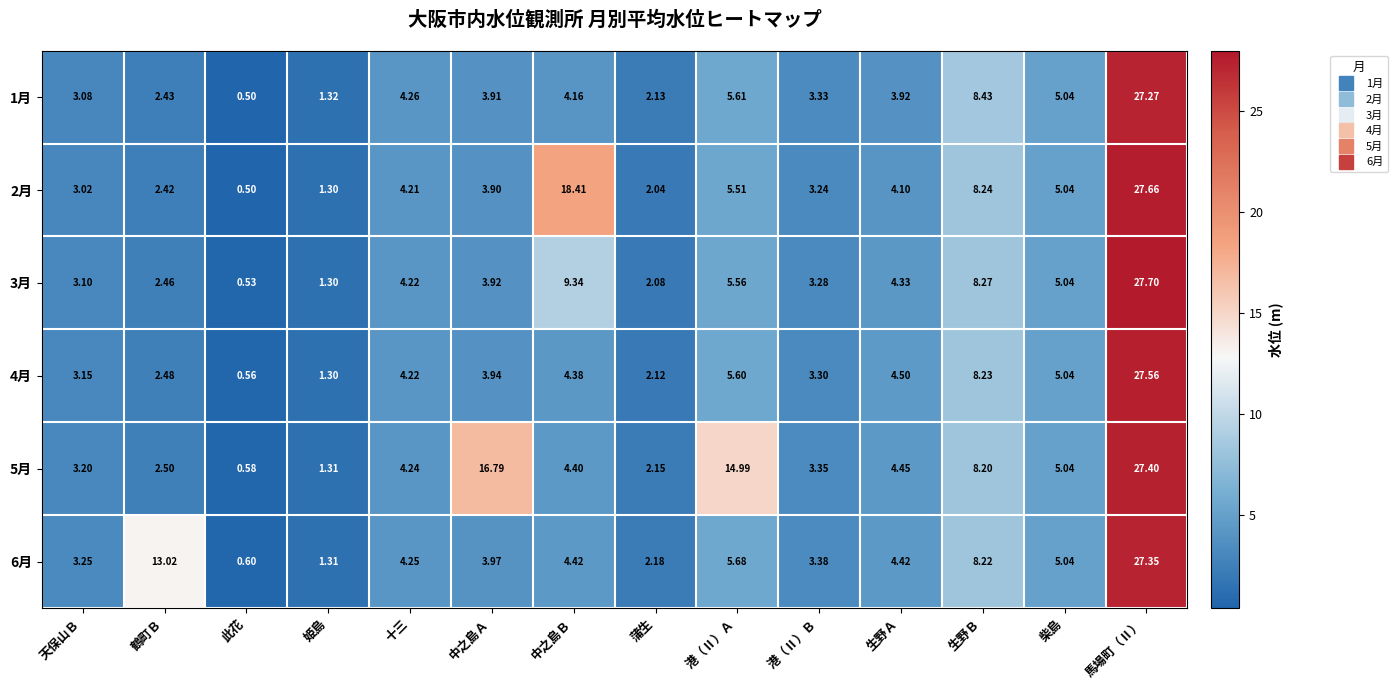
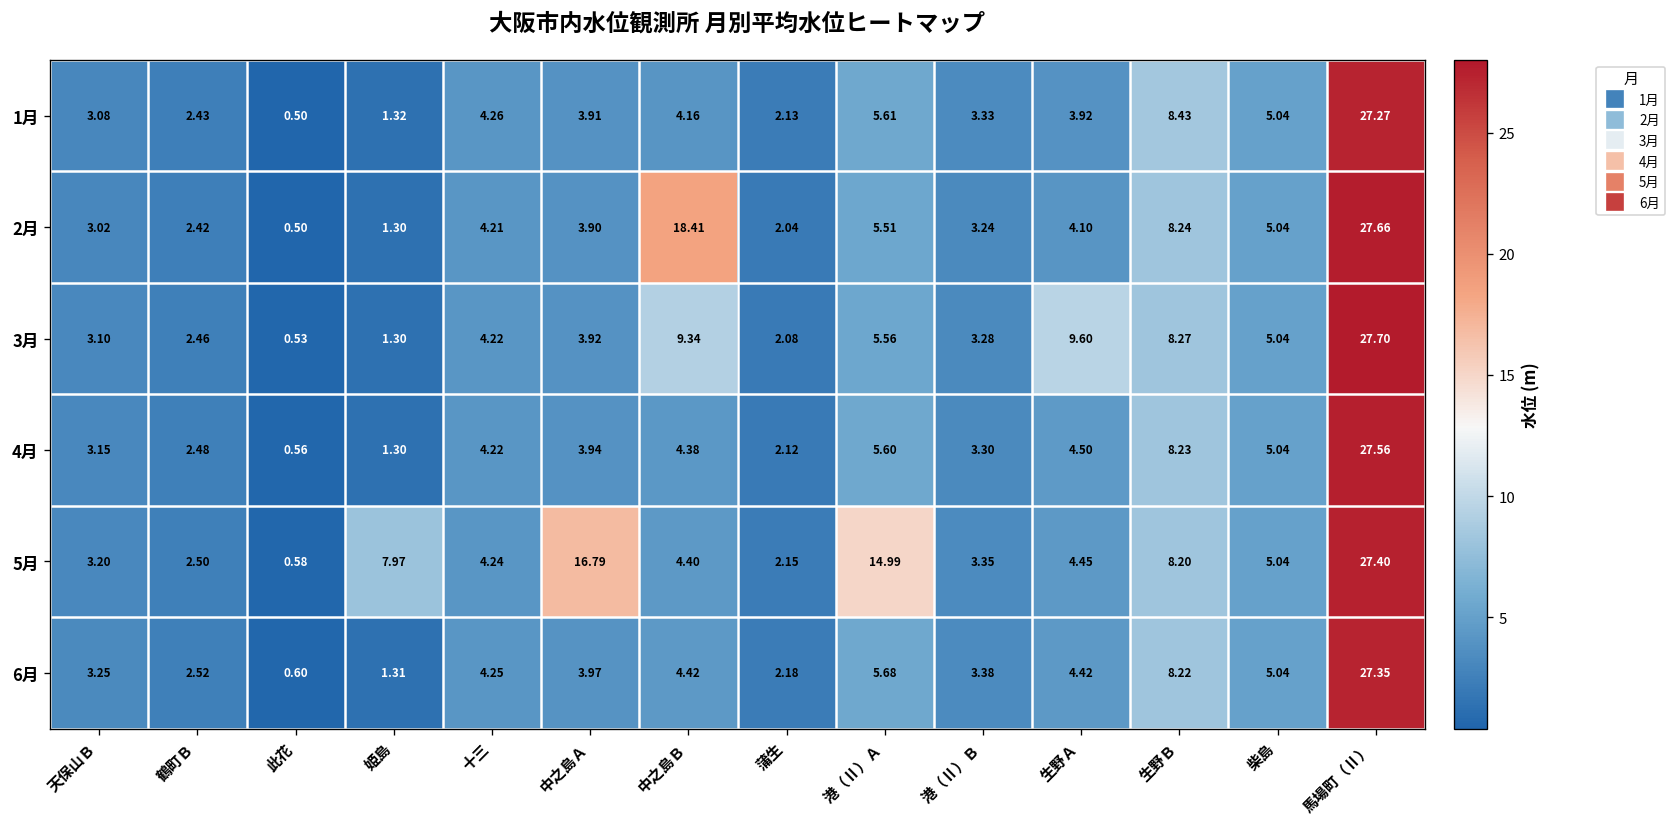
  {
    "1月": {
      "天保山Ｂ": 3.08,
      "鶴町Ｂ": 2.43,
      "此花": 0.50,
      "姫島": 1.32,
      "十三": 4.26,
      "中之島Ａ": 3.91,
      "中之島Ｂ": 4.16,
      "蒲生": 2.13,
      "港（Ⅱ）Ａ": 5.61,
      "港（Ⅱ）Ｂ": 3.33,
      "生野Ａ": 3.92,
      "生野Ｂ": 8.43,
      "柴島": 5.04,
      "馬場町（Ⅱ）": 27.27
    },
    "2月": {
      "天保山Ｂ": 3.02,
      "鶴町Ｂ": 2.42,
      "此花": 0.50,
      "姫島": 1.30,
      "十三": 4.21,
      "中之島Ａ": 3.90,
      "中之島Ｂ": 18.41,
      "蒲生": 2.04,
      "港（Ⅱ）Ａ": 5.51,
      "港（Ⅱ）Ｂ": 3.24,
      "生野Ａ": 4.10,
      "生野Ｂ": 8.24,
      "柴島": 5.04,
      "馬場町（Ⅱ）": 27.66
    },
    "3月": {
      "天保山Ｂ": 3.10,
      "鶴町Ｂ": 2.46,
      "此花": 0.53,
      "姫島": 1.30,
      "十三": 4.22,
      "中之島Ａ": 3.92,
      "中之島Ｂ": 9.34,
      "蒲生": 2.08,
      "港（Ⅱ）Ａ": 5.56,
      "港（Ⅱ）Ｂ": 3.28,
-     "生野Ａ": 4.33,
+     "生野Ａ": 9.60,
      "生野Ｂ": 8.27,
      "柴島": 5.04,
      "馬場町（Ⅱ）": 27.70
    },
    "4月": {
      "天保山Ｂ": 3.15,
      "鶴町Ｂ": 2.48,
      "此花": 0.56,
      "姫島": 1.30,
      "十三": 4.22,
      "中之島Ａ": 3.94,
      "中之島Ｂ": 4.38,
      "蒲生": 2.12,
      "港（Ⅱ）Ａ": 5.60,
      "港（Ⅱ）Ｂ": 3.30,
      "生野Ａ": 4.50,
      "生野Ｂ": 8.23,
      "柴島": 5.04,
      "馬場町（Ⅱ）": 27.56
    },
    "5月": {
      "天保山Ｂ": 3.20,
      "鶴町Ｂ": 2.50,
      "此花": 0.58,
-     "姫島": 1.31,
+     "姫島": 7.97,
      "十三": 4.24,
      "中之島Ａ": 16.79,
      "中之島Ｂ": 4.40,
      "蒲生": 2.15,
      "港（Ⅱ）Ａ": 14.99,
      "港（Ⅱ）Ｂ": 3.35,
      "生野Ａ": 4.45,
      "生野Ｂ": 8.20,
      "柴島": 5.04,
      "馬場町（Ⅱ）": 27.40
    },
    "6月": {
      "天保山Ｂ": 3.25,
-     "鶴町Ｂ": 13.02,
+     "鶴町Ｂ": 2.52,
      "此花": 0.60,
      "姫島": 1.31,
      "十三": 4.25,
      "中之島Ａ": 3.97,
      "中之島Ｂ": 4.42,
      "蒲生": 2.18,
      "港（Ⅱ）Ａ": 5.68,
      "港（Ⅱ）Ｂ": 3.38,
      "生野Ａ": 4.42,
      "生野Ｂ": 8.22,
      "柴島": 5.04,
      "馬場町（Ⅱ）": 27.35
    }
  }
